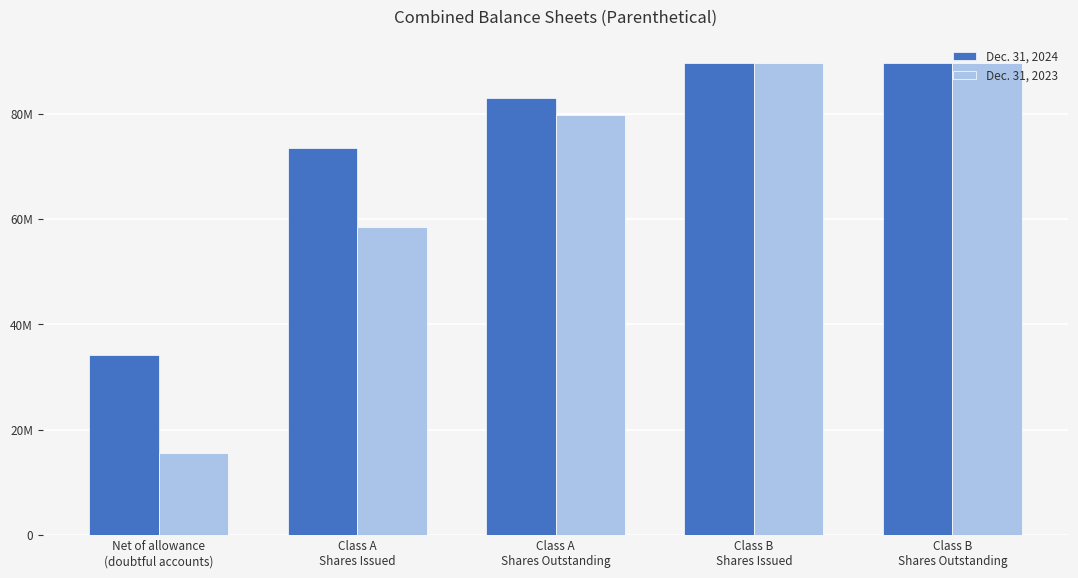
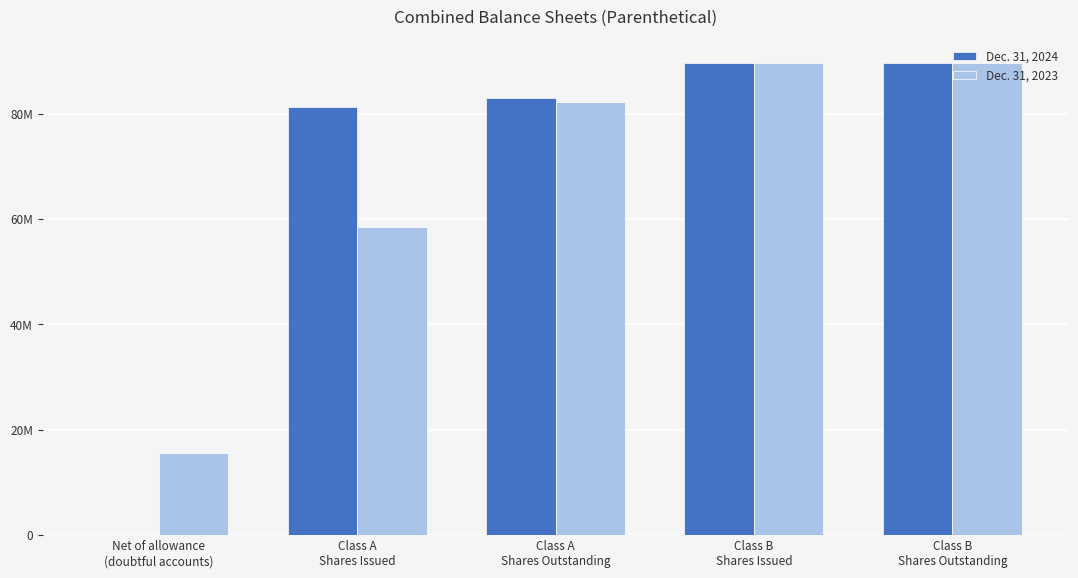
  {
    "Dec. 31, 2024": {
-     "Net of allowance (doubtful accounts)": 34000000,
-     "Class A Shares Issued": 73000000,
+     "Net of allowance (doubtful accounts)": 0,
+     "Class A Shares Issued": 81000000,
      "Class A Shares Outstanding": 83000000,
      "Class B Shares Issued": 90000000,
      "Class B Shares Outstanding": 90000000
    },
    "Dec. 31, 2023": {
      "Net of allowance (doubtful accounts)": 16000000,
      "Class A Shares Issued": 58000000,
-     "Class A Shares Outstanding": 80000000,
+     "Class A Shares Outstanding": 82000000,
      "Class B Shares Issued": 90000000,
      "Class B Shares Outstanding": 90000000
    }
  }
